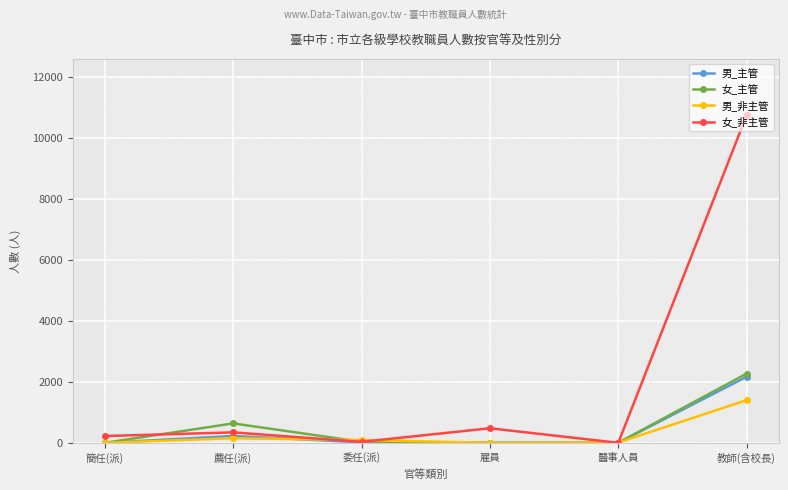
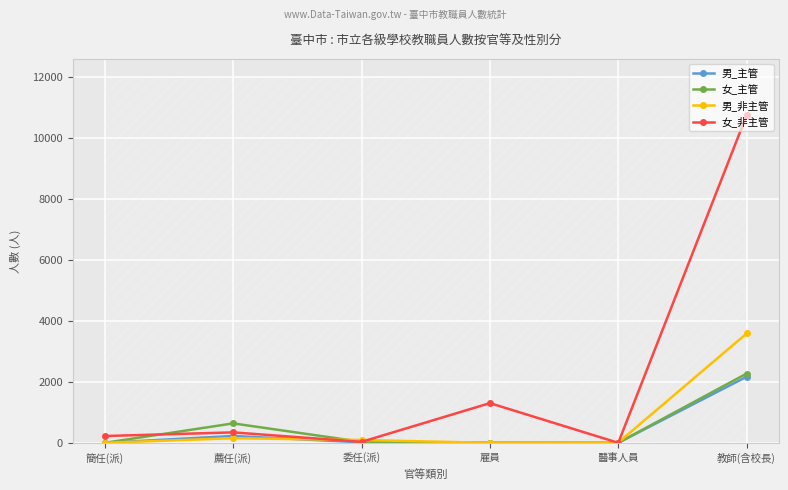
  {
    "男_主管": {
      "教師(含校長)": 2200
    },
    "女_主管": {
      "薦任(派)": 600,
      "教師(含校長)": 2300
    },
    "男_非主管": {
-     "教師(含校長)": 1400
+     "教師(含校長)": 3600
    },
    "女_非主管": {
      "簡任(派)": 200,
      "薦任(派)": 300,
-     "雇員": 500
+     "雇員": 1300
    }
  }
